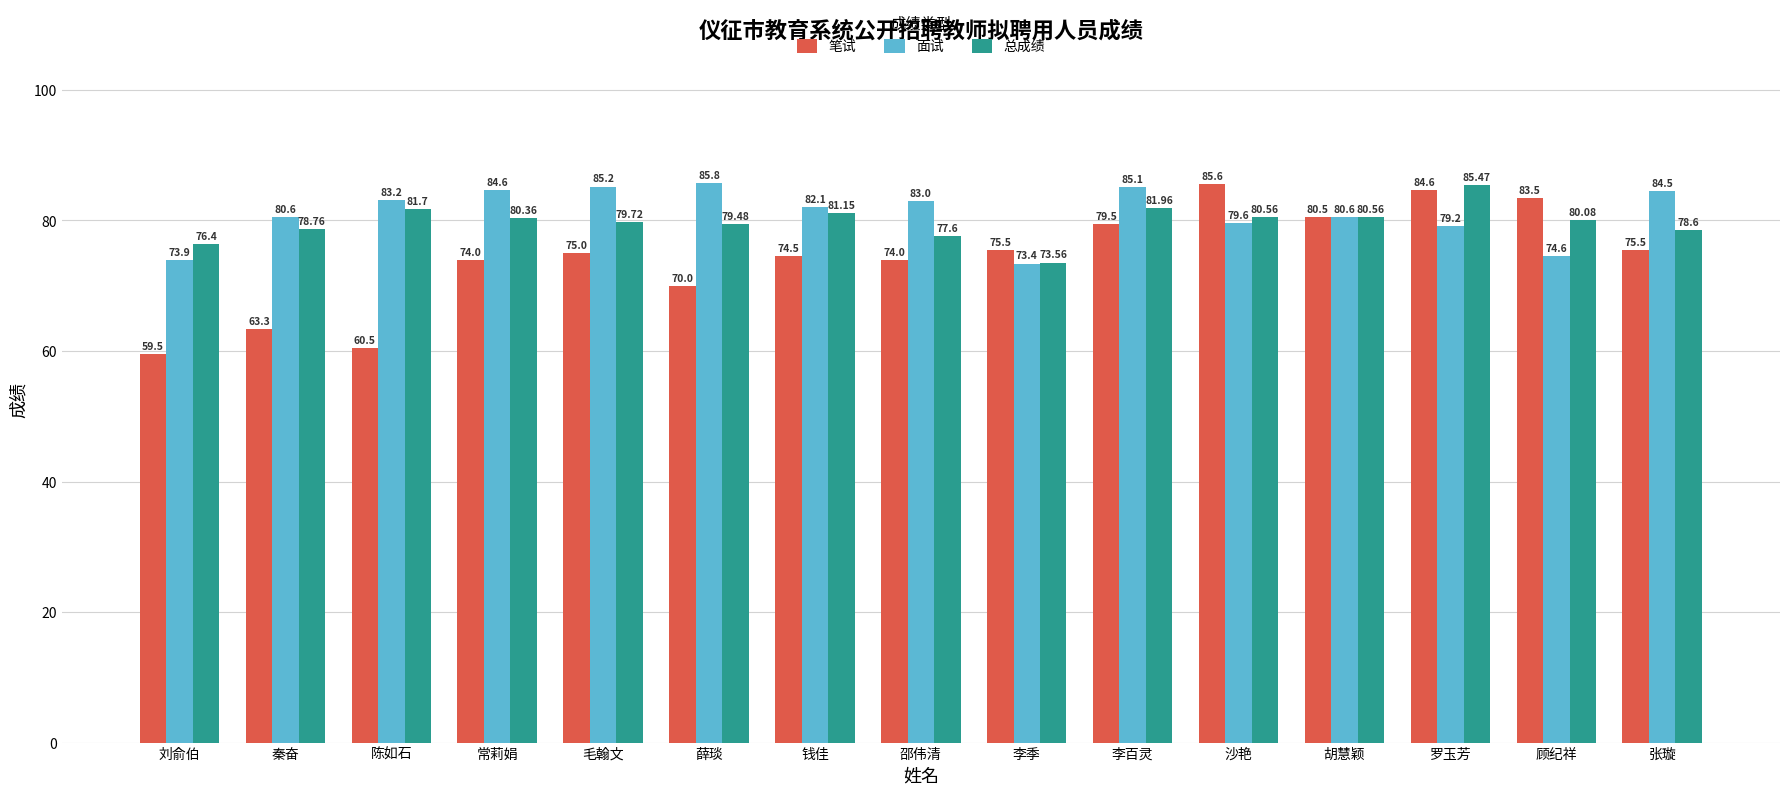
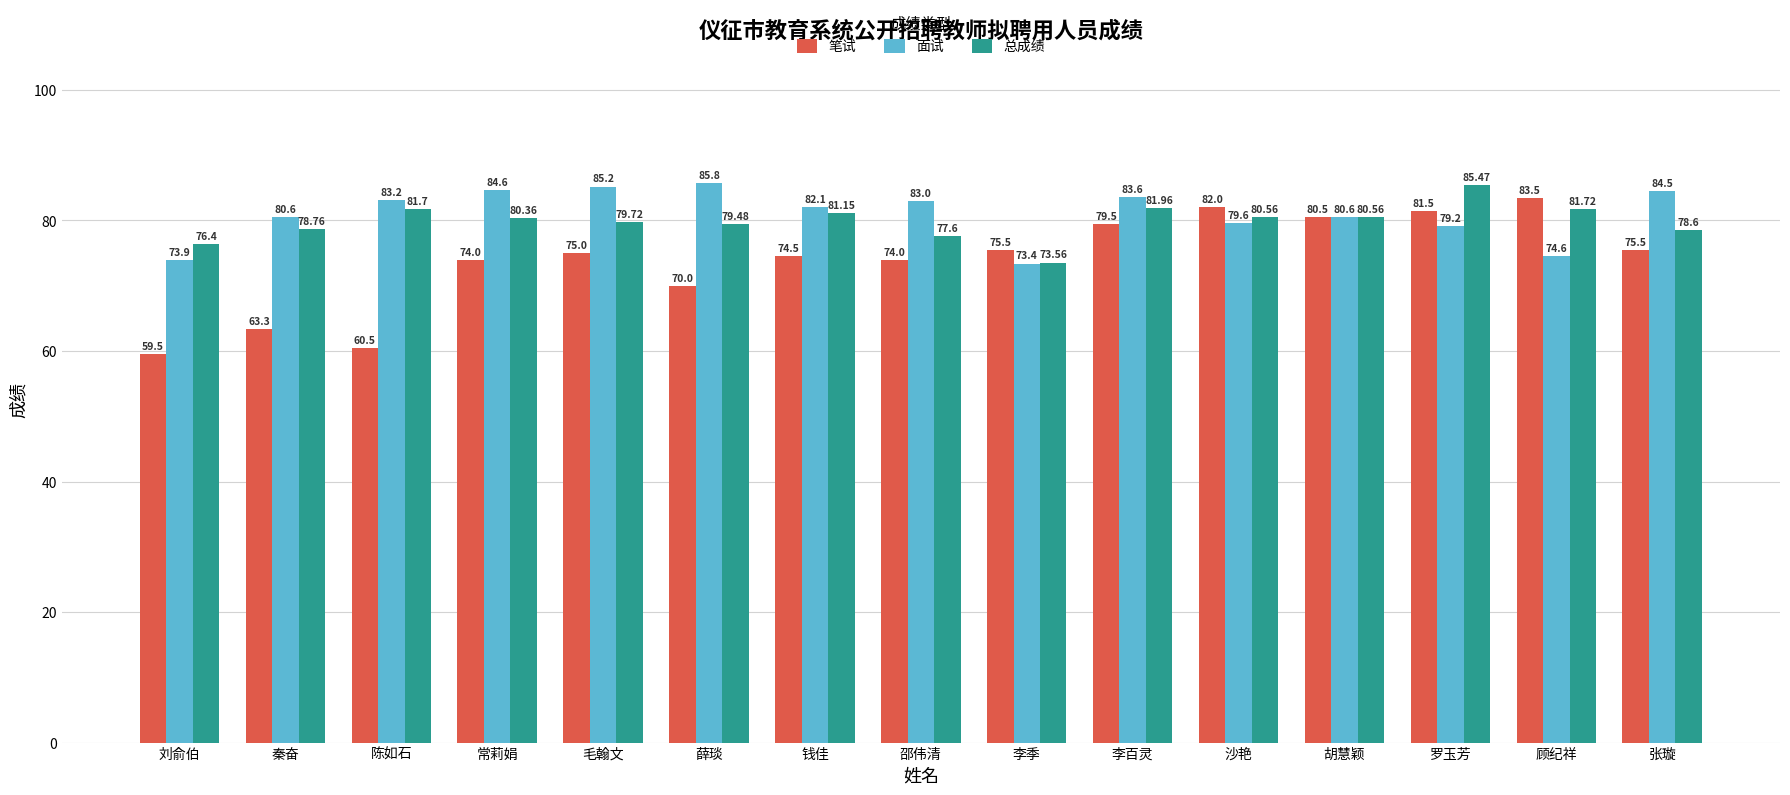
  {
    "笔试": {
      "刘俞伯": 59.5,
      "秦奋": 63.3,
      "陈如石": 60.5,
      "常莉娟": 74.0,
      "毛翰文": 75.0,
      "薛琰": 70.0,
      "钱佳": 74.5,
      "邵伟清": 74.0,
      "李季": 75.5,
      "李百灵": 79.5,
-     "沙艳": 85.6,
+     "沙艳": 82.0,
      "胡慧颖": 80.5,
-     "罗玉芳": 84.6,
+     "罗玉芳": 81.5,
      "顾纪祥": 83.5,
      "张璇": 75.5
    },
    "面试": {
      "刘俞伯": 73.9,
      "秦奋": 80.6,
      "陈如石": 83.2,
      "常莉娟": 84.6,
      "毛翰文": 85.2,
      "薛琰": 85.8,
      "钱佳": 82.1,
      "邵伟清": 83.0,
      "李季": 73.4,
-     "李百灵": 85.1,
+     "李百灵": 83.6,
      "沙艳": 79.6,
      "胡慧颖": 80.6,
      "罗玉芳": 79.2,
      "顾纪祥": 74.6,
      "张璇": 84.5
    },
    "总成绩": {
      "刘俞伯": 76.4,
      "秦奋": 78.76,
      "陈如石": 81.7,
      "常莉娟": 80.36,
      "毛翰文": 79.72,
      "薛琰": 79.48,
      "钱佳": 81.15,
      "邵伟清": 77.6,
      "李季": 73.56,
      "李百灵": 81.96,
      "沙艳": 80.56,
      "胡慧颖": 80.56,
      "罗玉芳": 85.47,
-     "顾纪祥": 80.08,
+     "顾纪祥": 81.72,
      "张璇": 78.6
    }
  }
